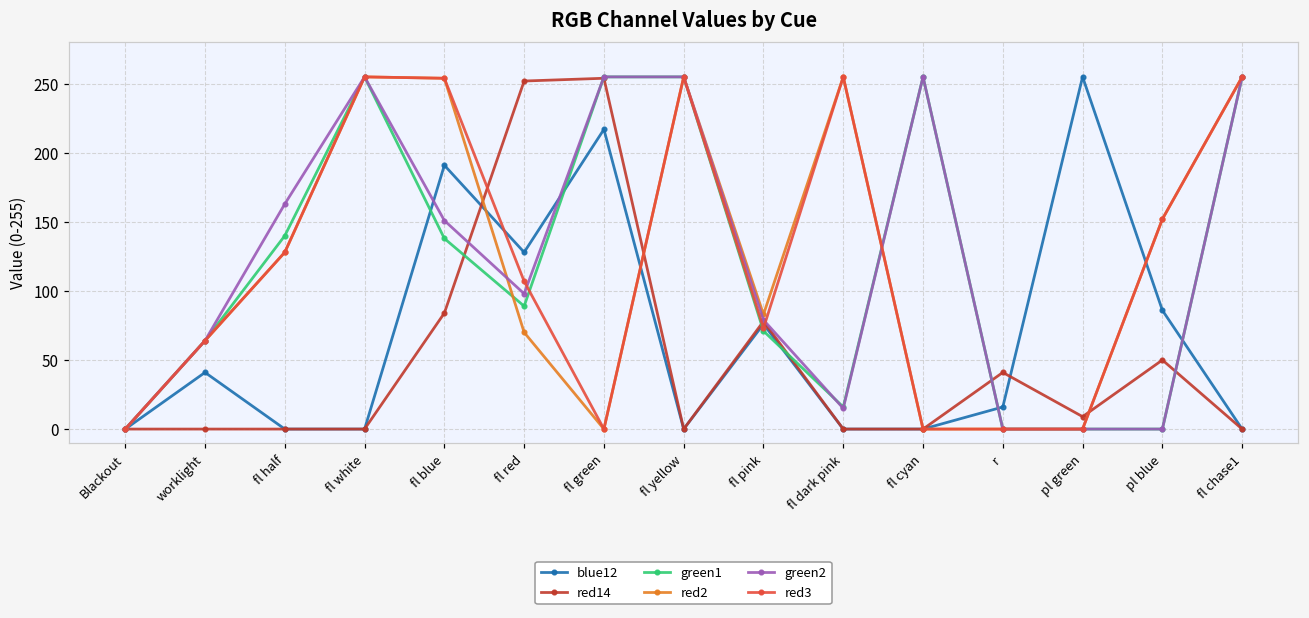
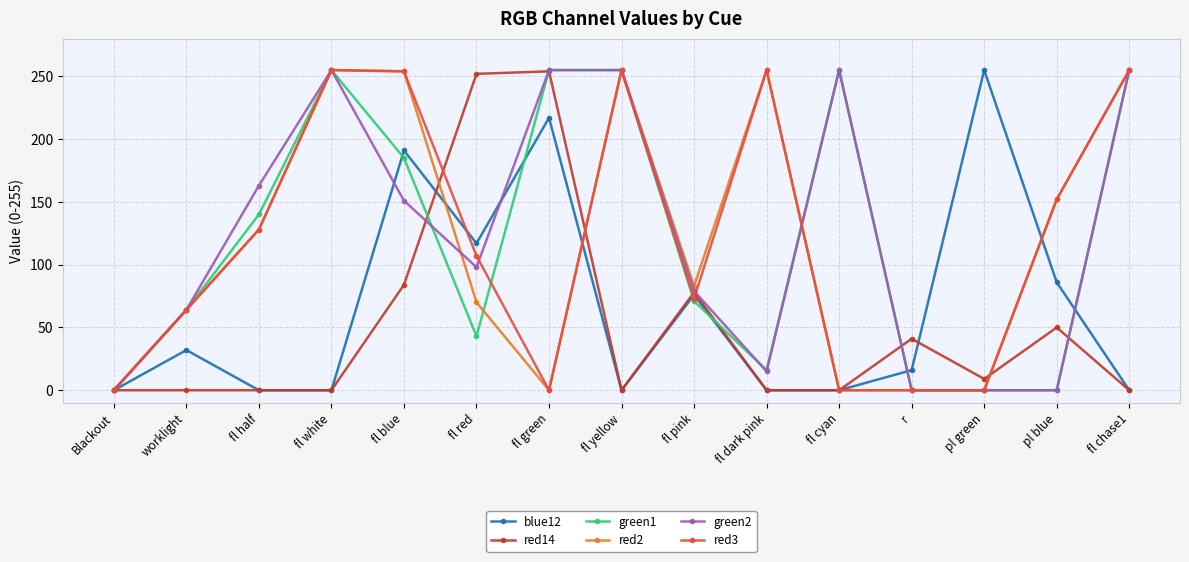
  {
    "blue12": {
-     "worklight": 41,
+     "worklight": 32,
      "fl blue": 191,
-     "fl red": 128,
+     "fl red": 117,
      "fl green": 217,
      "r": 16,
      "pl green": 255,
      "pl blue": 86
    },
    "green1": {
      "fl half": 140,
-     "fl blue": 138,
-     "fl red": 89
+     "fl blue": 185,
+     "fl red": 43
    },
    "green2": {
      "fl half": 163,
      "fl blue": 151,
      "fl red": 98
    }
  }
